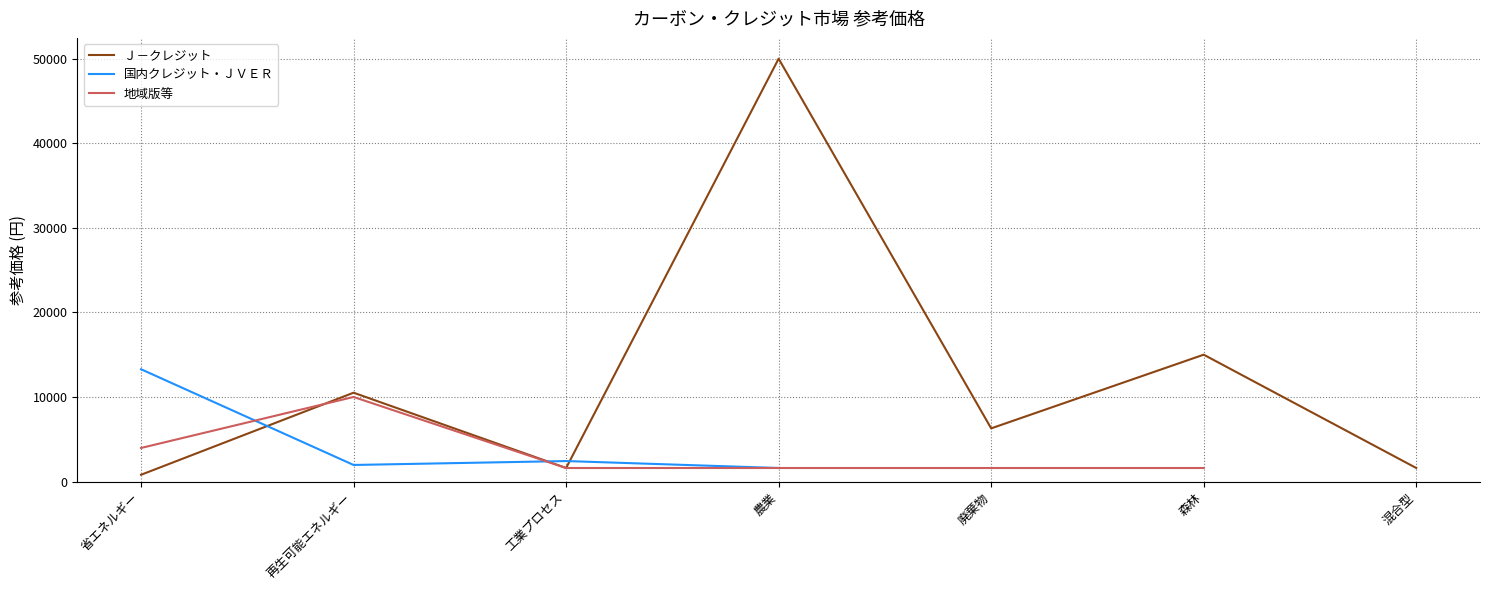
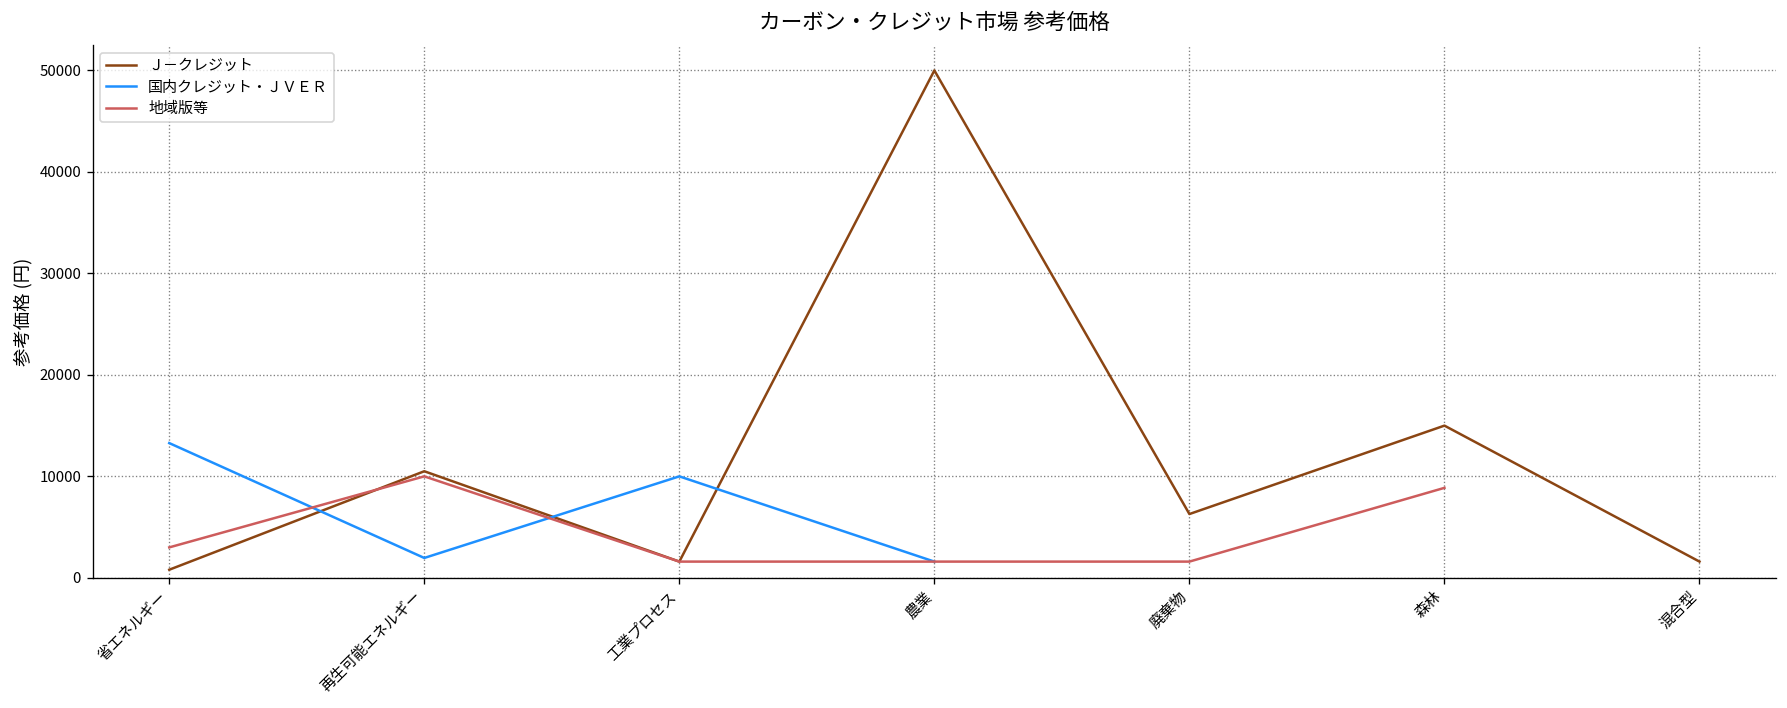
  {
    "Ｊ－クレジット": {
      "省エネルギー": 1000,
      "再生可能エネルギー": 11000,
      "農業": 50000,
      "廃棄物": 6000,
      "森林": 15000,
      "混合型": 2000
    },
    "国内クレジット・ＪＶＥＲ": {
      "省エネルギー": 13000,
      "再生可能エネルギー": 2000,
-     "工業プロセス": 2000
+     "工業プロセス": 10000
    },
    "地域版等": {
-     "省エネルギー": 4000,
+     "省エネルギー": 3000,
      "再生可能エネルギー": 10000,
      "廃棄物": 2000,
-     "森林": 2000
+     "森林": 9000
    }
  }
